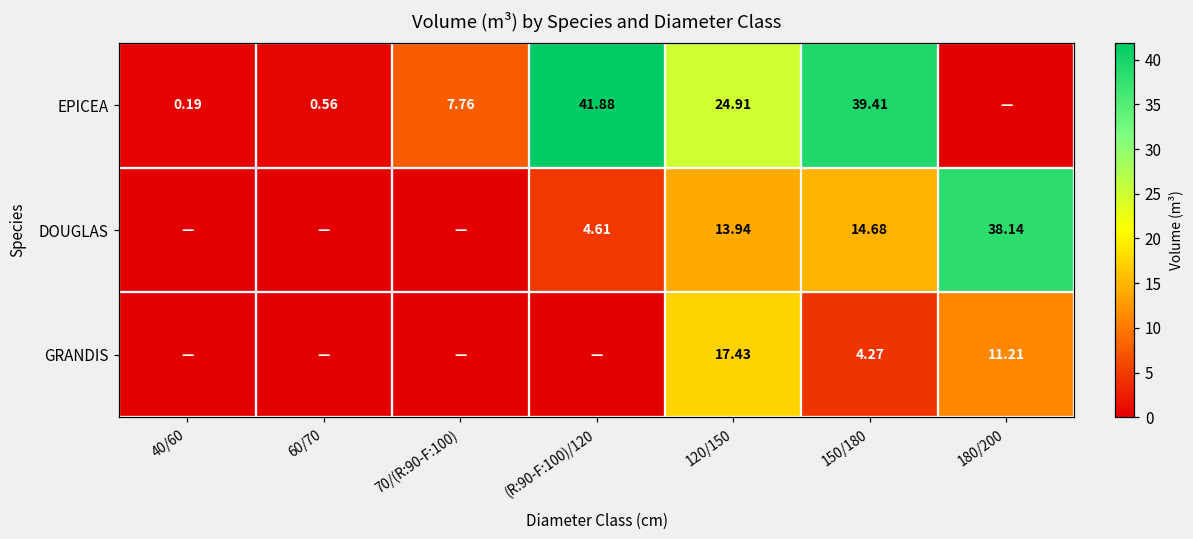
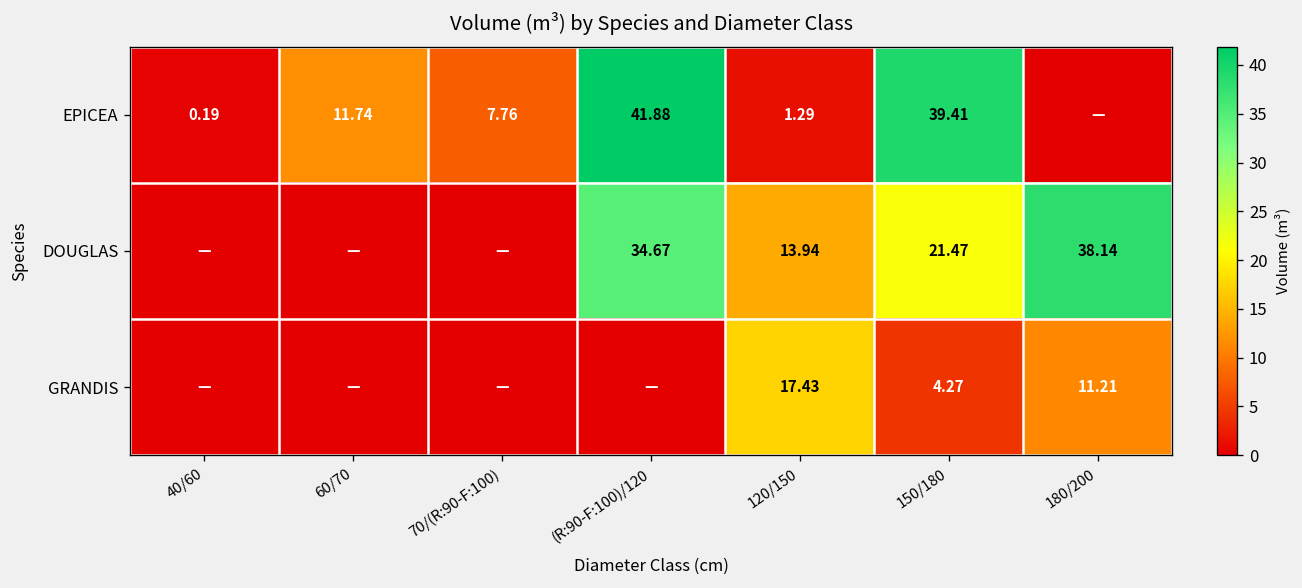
  {
    "EPICEA": {
      "40/60": 0.19,
-     "60/70": 0.56,
+     "60/70": 11.74,
      "70/(R:90-F:100)": 7.76,
      "(R:90-F:100)/120": 41.88,
-     "120/150": 24.91,
+     "120/150": 1.29,
      "150/180": 39.41
    },
    "DOUGLAS": {
-     "(R:90-F:100)/120": 4.61,
+     "(R:90-F:100)/120": 34.67,
      "120/150": 13.94,
-     "150/180": 14.68,
+     "150/180": 21.47,
      "180/200": 38.14
    },
    "GRANDIS": {
      "120/150": 17.43,
      "150/180": 4.27,
      "180/200": 11.21
    }
  }
